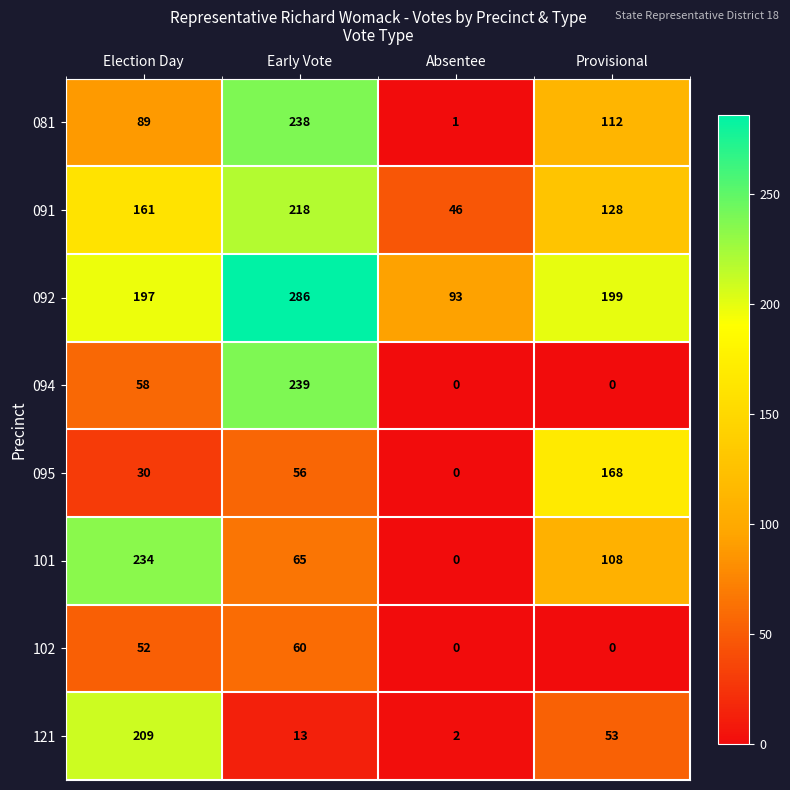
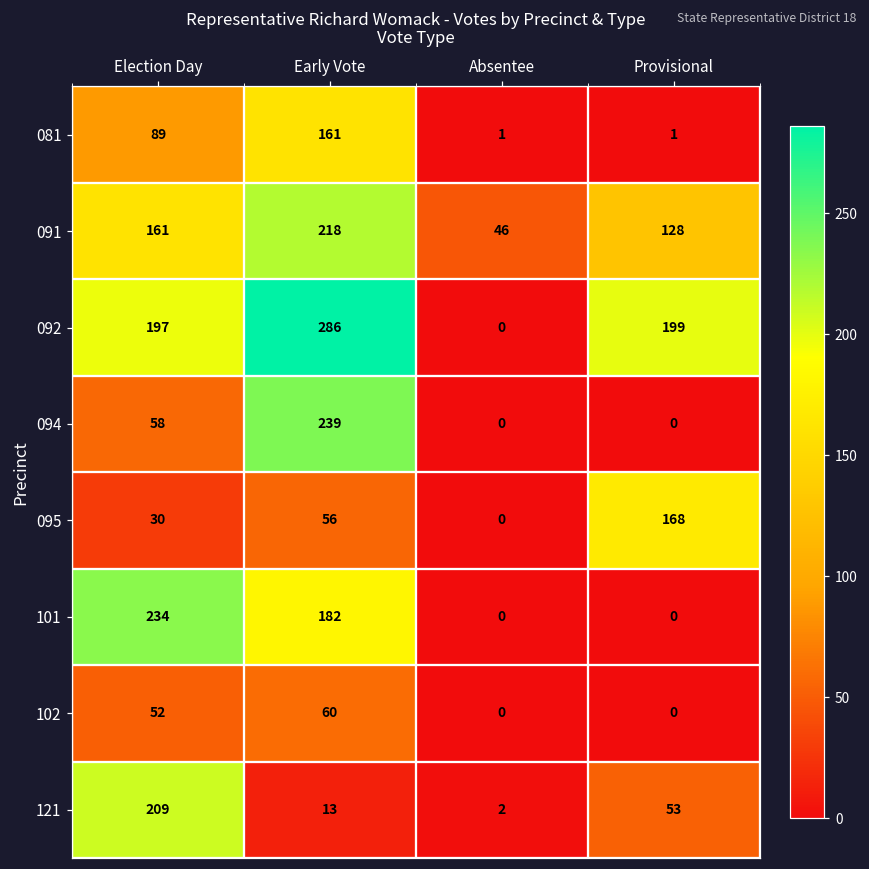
  {
    "081": {
      "Election Day": 89,
-     "Early Vote": 238,
+     "Early Vote": 161,
      "Absentee": 1,
-     "Provisional": 112
+     "Provisional": 1
    },
    "091": {
      "Election Day": 161,
      "Early Vote": 218,
      "Absentee": 46,
      "Provisional": 128
    },
    "092": {
      "Election Day": 197,
      "Early Vote": 286,
-     "Absentee": 93,
+     "Absentee": 0,
      "Provisional": 199
    },
    "094": {
      "Election Day": 58,
      "Early Vote": 239,
      "Absentee": 0,
      "Provisional": 0
    },
    "095": {
      "Election Day": 30,
      "Early Vote": 56,
      "Absentee": 0,
      "Provisional": 168
    },
    "101": {
      "Election Day": 234,
-     "Early Vote": 65,
+     "Early Vote": 182,
      "Absentee": 0,
-     "Provisional": 108
+     "Provisional": 0
    },
    "102": {
      "Election Day": 52,
      "Early Vote": 60,
      "Absentee": 0,
      "Provisional": 0
    },
    "121": {
      "Election Day": 209,
      "Early Vote": 13,
      "Absentee": 2,
      "Provisional": 53
    }
  }
